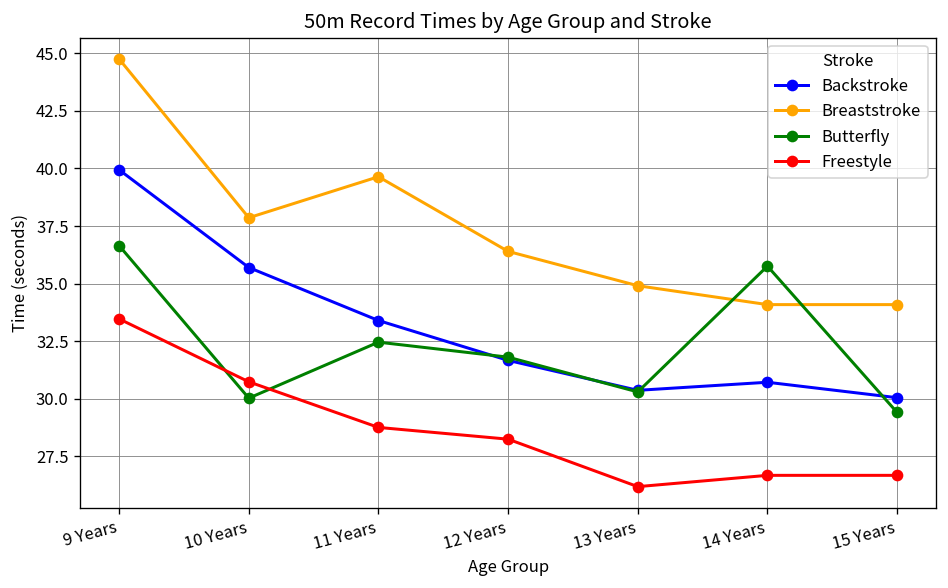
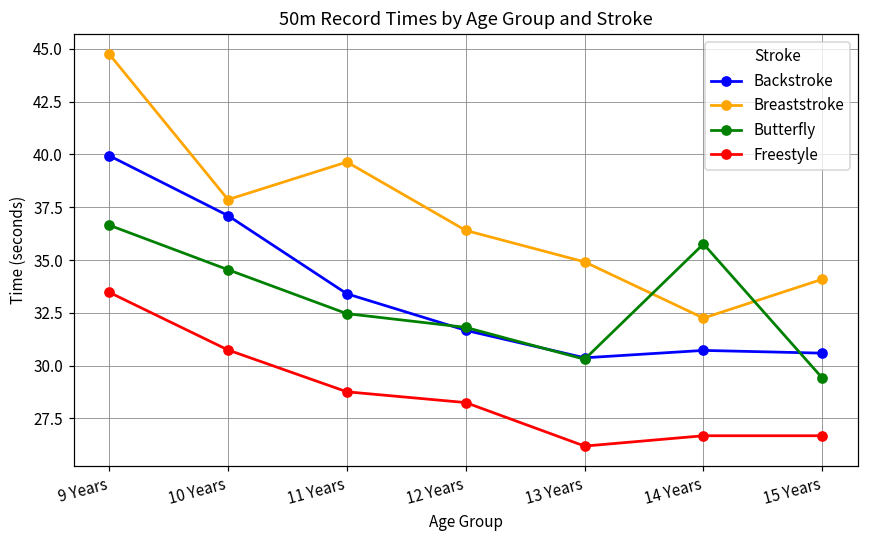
  {
    "Backstroke": {
      "9 Years": 39.9,
-     "10 Years": 35.7,
+     "10 Years": 37.1,
      "11 Years": 33.4,
      "12 Years": 31.7,
      "14 Years": 30.7,
-     "15 Years": 30.1
+     "15 Years": 30.6
    },
    "Breaststroke": {
      "9 Years": 44.8,
      "10 Years": 37.9,
      "11 Years": 39.6,
      "12 Years": 36.4,
      "13 Years": 34.9,
-     "14 Years": 34.1,
+     "14 Years": 32.3,
      "15 Years": 34.1
    },
    "Butterfly": {
      "9 Years": 36.7,
-     "10 Years": 30.0,
+     "10 Years": 34.5,
      "11 Years": 32.5,
      "12 Years": 31.8,
      "14 Years": 35.8,
      "15 Years": 29.4
    },
    "Freestyle": {
      "9 Years": 33.5,
      "10 Years": 30.7,
      "11 Years": 28.8,
      "12 Years": 28.3,
      "13 Years": 26.2,
      "14 Years": 26.7,
      "15 Years": 26.7
    }
  }
